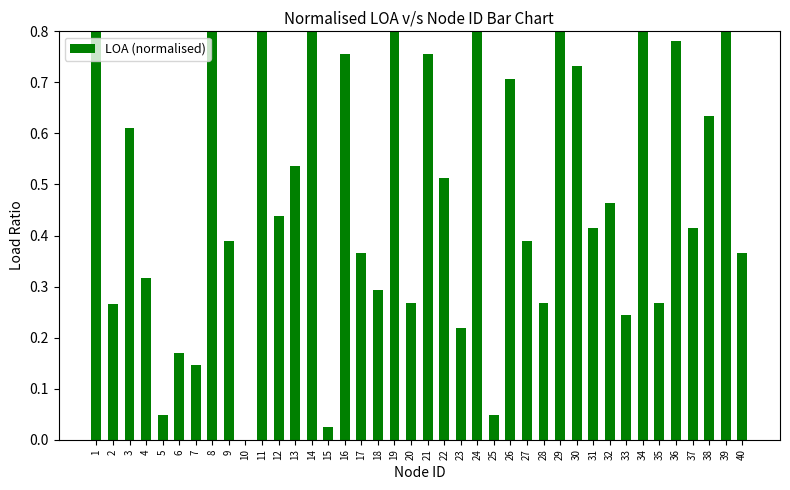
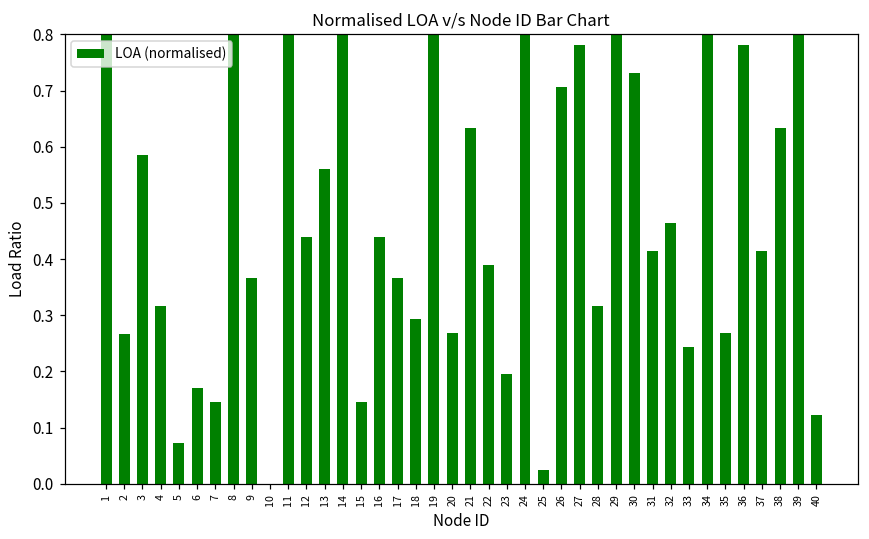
  {
    "2": 0.27,
-   "3": 0.61,
+   "3": 0.59,
    "4": 0.32,
-   "5": 0.05,
+   "5": 0.07,
    "6": 0.17,
    "7": 0.15,
-   "9": 0.39,
+   "9": 0.37,
    "10": 0.00,
    "12": 0.44,
-   "13": 0.54,
-   "15": 0.02,
-   "16": 0.76,
+   "13": 0.56,
+   "15": 0.15,
+   "16": 0.44,
    "17": 0.37,
    "18": 0.29,
    "20": 0.27,
-   "21": 0.76,
-   "22": 0.51,
-   "23": 0.22,
-   "25": 0.05,
+   "21": 0.63,
+   "22": 0.39,
+   "23": 0.20,
+   "25": 0.02,
    "26": 0.71,
-   "27": 0.39,
-   "28": 0.27,
+   "27": 0.78,
+   "28": 0.32,
    "30": 0.73,
    "31": 0.41,
    "32": 0.46,
    "33": 0.24,
    "35": 0.27,
    "36": 0.78,
    "37": 0.41,
    "38": 0.63,
-   "40": 0.37
+   "40": 0.12
  }
